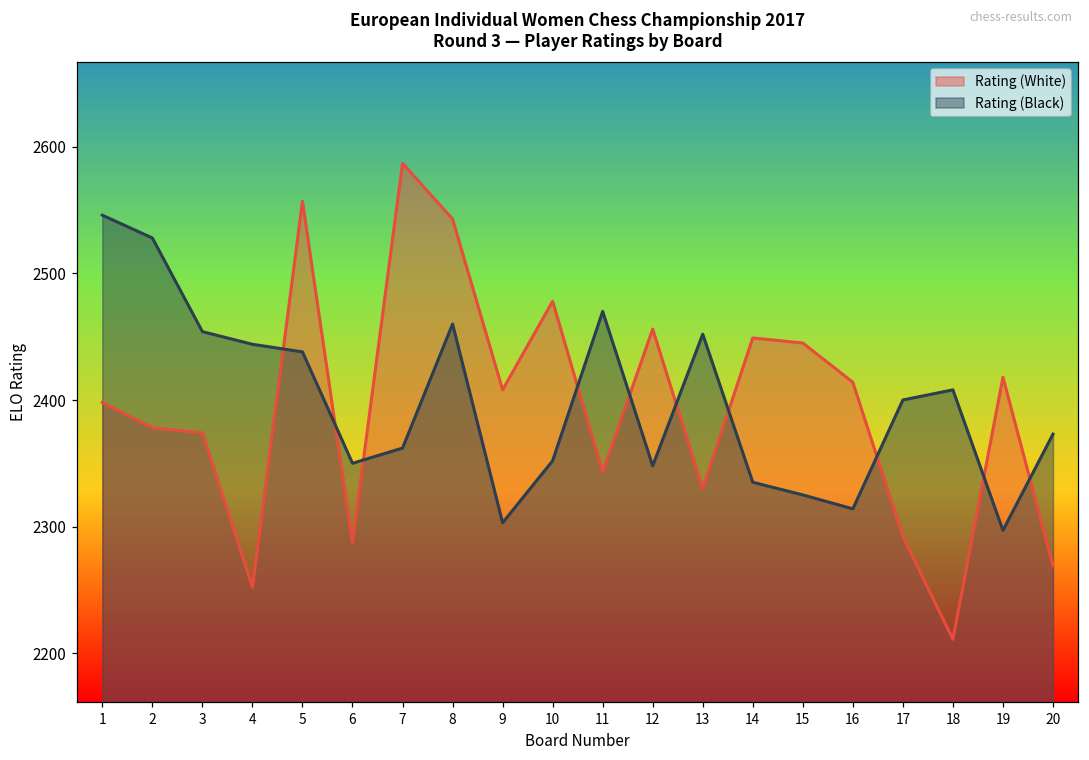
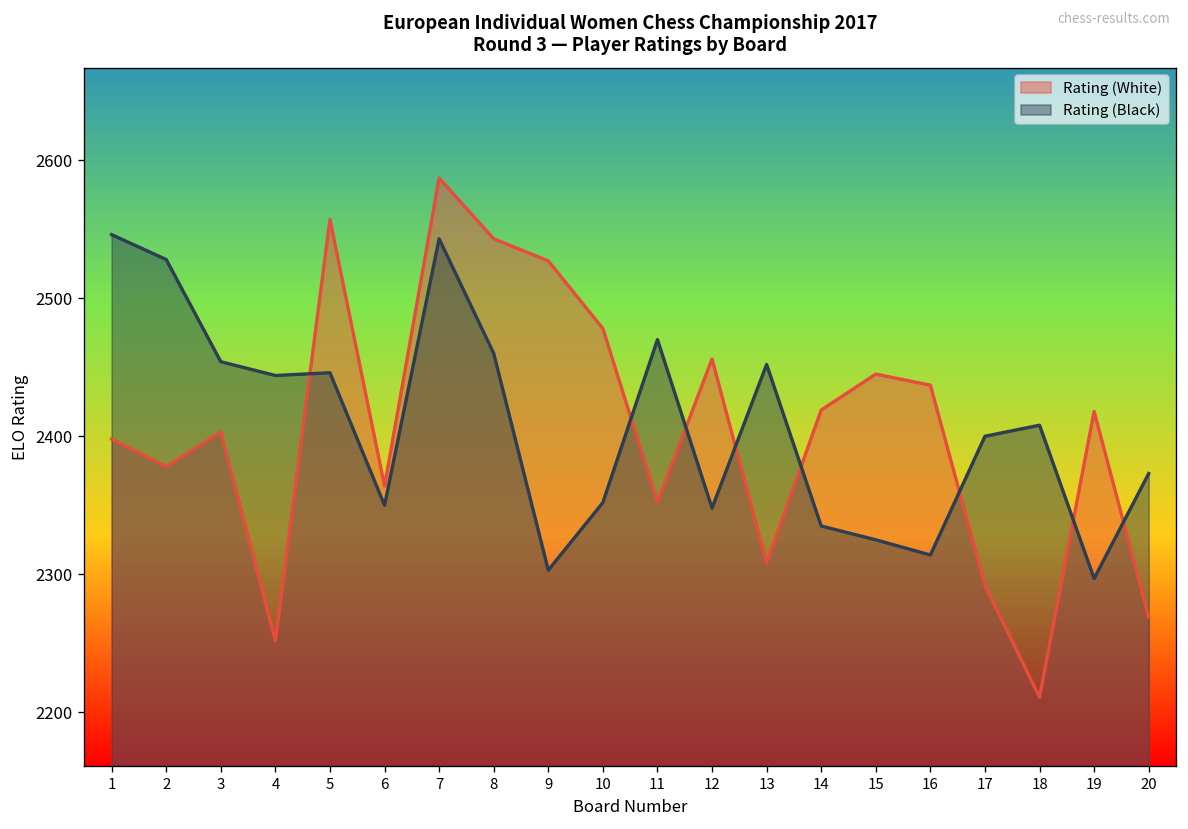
  {
    "Rating (White)": {
      "1": 2398,
      "2": 2378,
-     "3": 2374,
+     "3": 2403,
      "4": 2252,
      "5": 2557,
-     "6": 2287,
+     "6": 2364,
      "7": 2587,
      "8": 2543,
-     "9": 2408,
+     "9": 2527,
      "10": 2478,
-     "11": 2343,
+     "11": 2352,
      "12": 2456,
-     "13": 2330,
-     "14": 2449,
+     "13": 2308,
+     "14": 2419,
      "15": 2445,
-     "16": 2414,
+     "16": 2437,
      "17": 2292,
      "18": 2211,
      "19": 2418,
      "20": 2269
    },
    "Rating (Black)": {
      "1": 2546,
      "2": 2528,
      "3": 2454,
      "4": 2444,
-     "5": 2438,
+     "5": 2446,
      "6": 2350,
-     "7": 2362,
+     "7": 2543,
      "8": 2460,
      "9": 2303,
      "10": 2352,
      "11": 2470,
      "12": 2348,
      "13": 2452,
      "14": 2335,
      "15": 2325,
      "16": 2314,
      "17": 2400,
      "18": 2408,
      "19": 2297,
      "20": 2373
    }
  }
